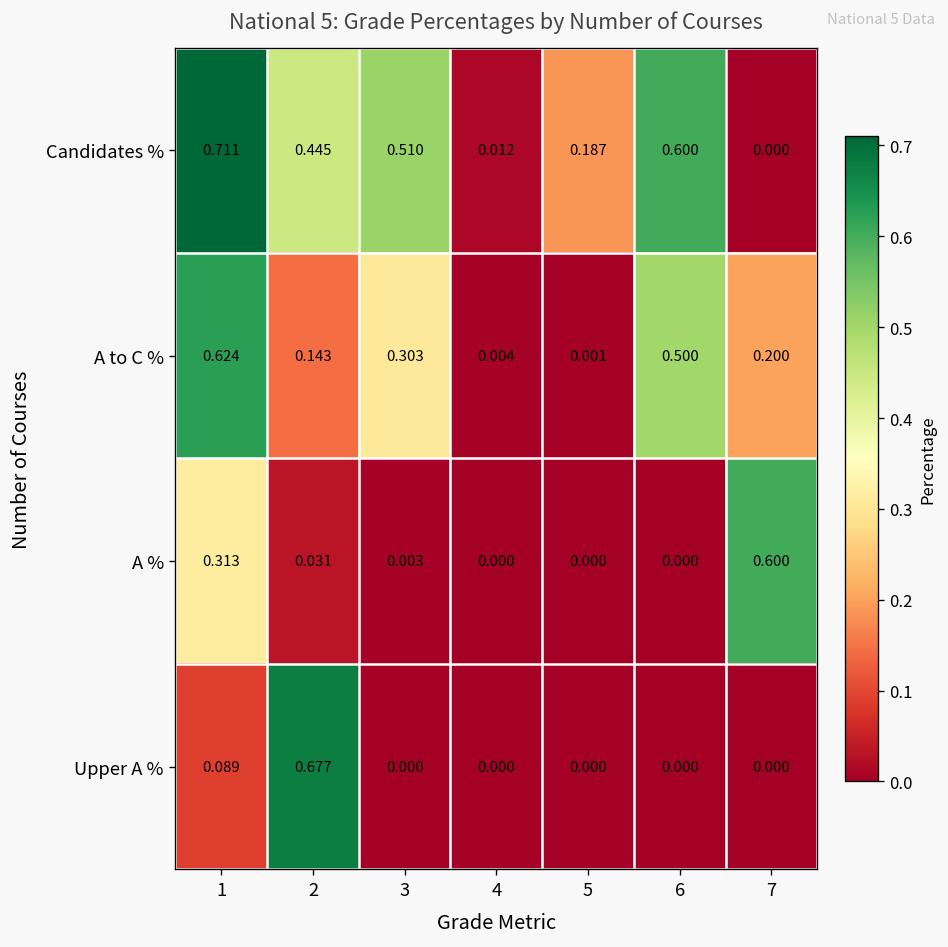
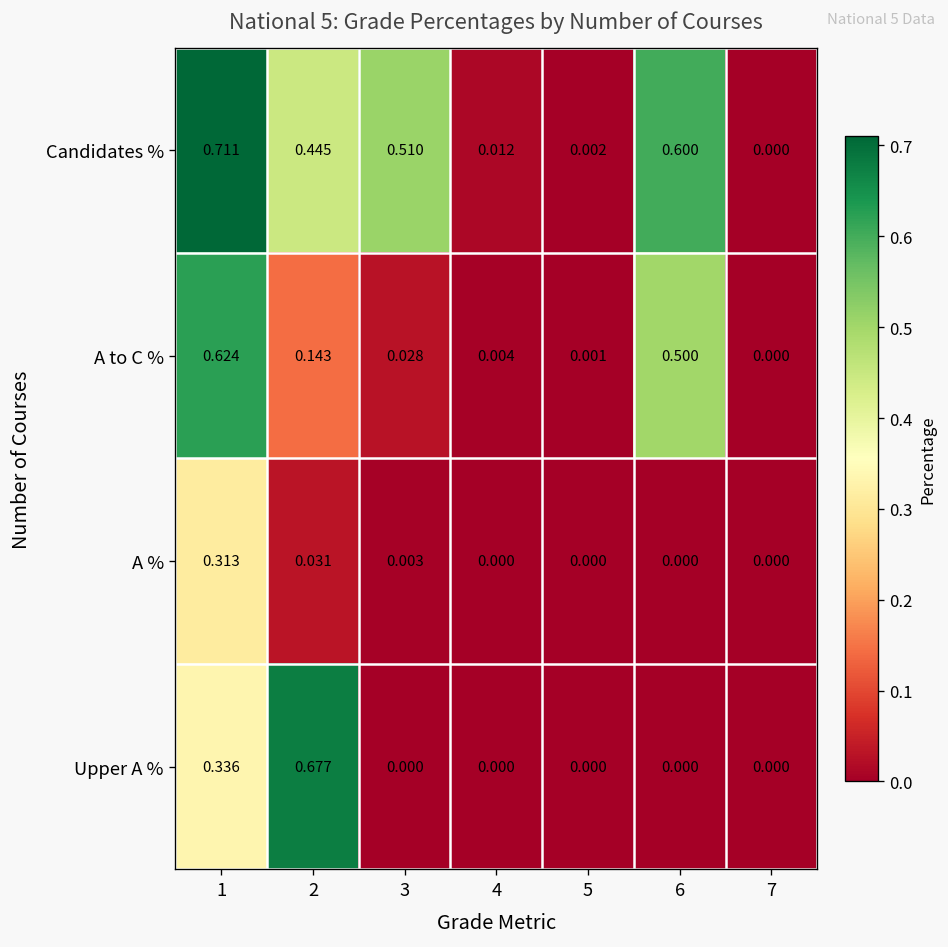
  {
    "Candidates %": {
      "1": 0.711,
      "2": 0.445,
      "3": 0.510,
      "4": 0.012,
-     "5": 0.187,
+     "5": 0.002,
      "6": 0.600,
      "7": 0.000
    },
    "A to C %": {
      "1": 0.624,
      "2": 0.143,
-     "3": 0.303,
+     "3": 0.028,
      "4": 0.004,
      "5": 0.001,
      "6": 0.500,
-     "7": 0.200
+     "7": 0.000
    },
    "A %": {
      "1": 0.313,
      "2": 0.031,
      "3": 0.003,
      "4": 0.000,
      "5": 0.000,
      "6": 0.000,
-     "7": 0.600
+     "7": 0.000
    },
    "Upper A %": {
-     "1": 0.089,
+     "1": 0.336,
      "2": 0.677,
      "3": 0.000,
      "4": 0.000,
      "5": 0.000,
      "6": 0.000,
      "7": 0.000
    }
  }
